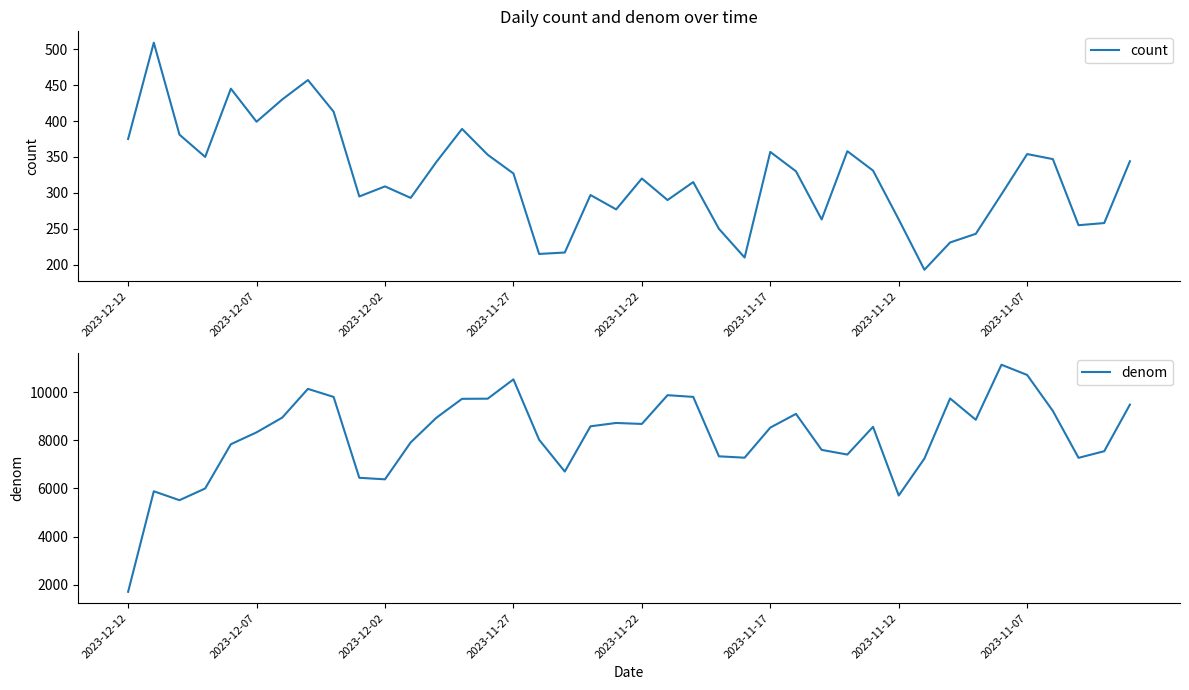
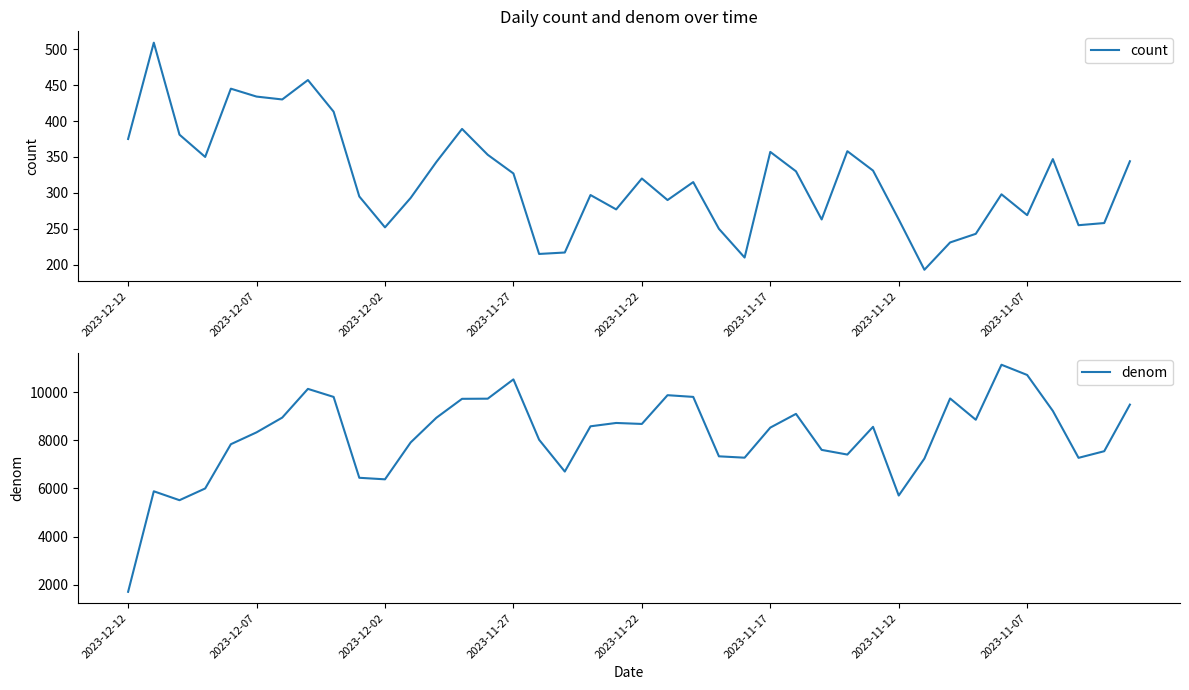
  {
    "Daily count and denom over time": {
      "2023-12-12": 380,
-     "2023-12-07": 400,
-     "2023-12-02": 310,
+     "2023-12-07": 430,
+     "2023-12-02": 250,
      "2023-11-27": 330,
      "2023-11-22": 320,
      "2023-11-17": 360,
      "2023-11-12": 260,
-     "2023-11-07": 350
+     "2023-11-07": 270
    }
  }
